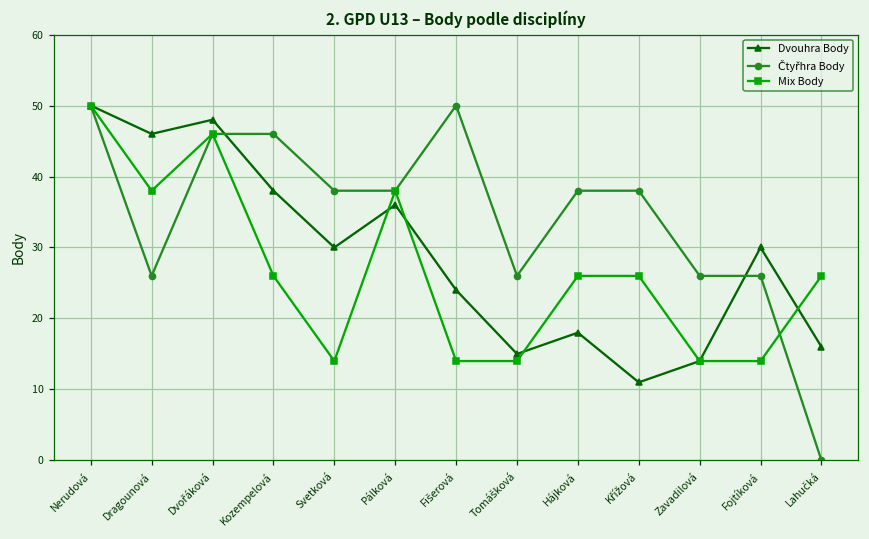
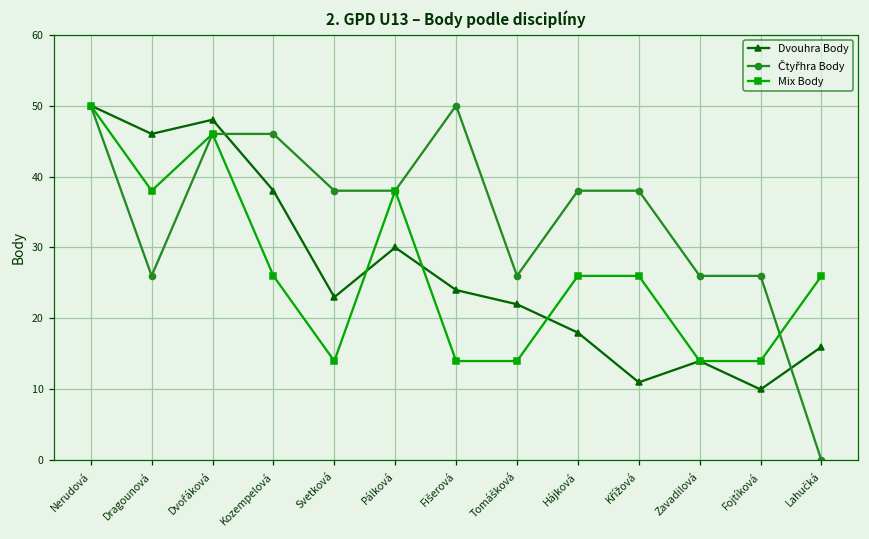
  {
    "Dvouhra Body": {
      "Dragounová": 46,
      "Dvořáková": 48,
      "Kozempelová": 38,
-     "Svetková": 30,
-     "Pálková": 36,
+     "Svetková": 23,
+     "Pálková": 30,
      "Fišerová": 24,
-     "Tomášková": 15,
+     "Tomášková": 22,
      "Hájková": 18,
      "Křížová": 11,
-     "Fojtíková": 30,
+     "Fojtíková": 10,
      "Lahučká": 16
    }
  }
